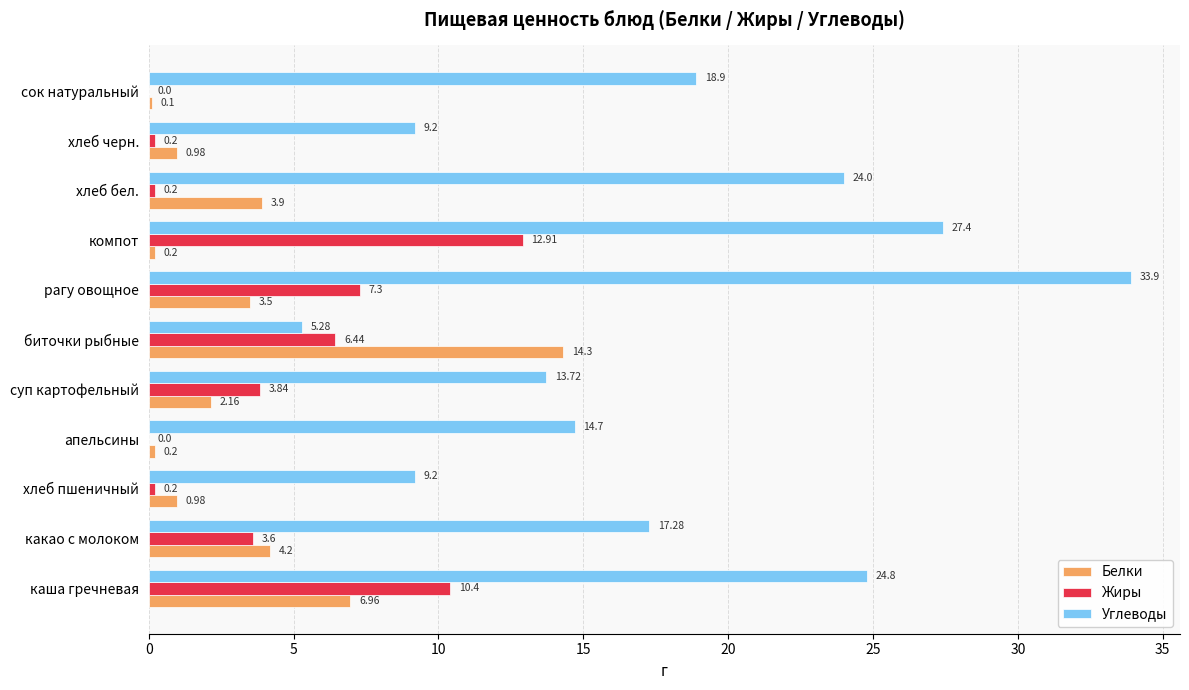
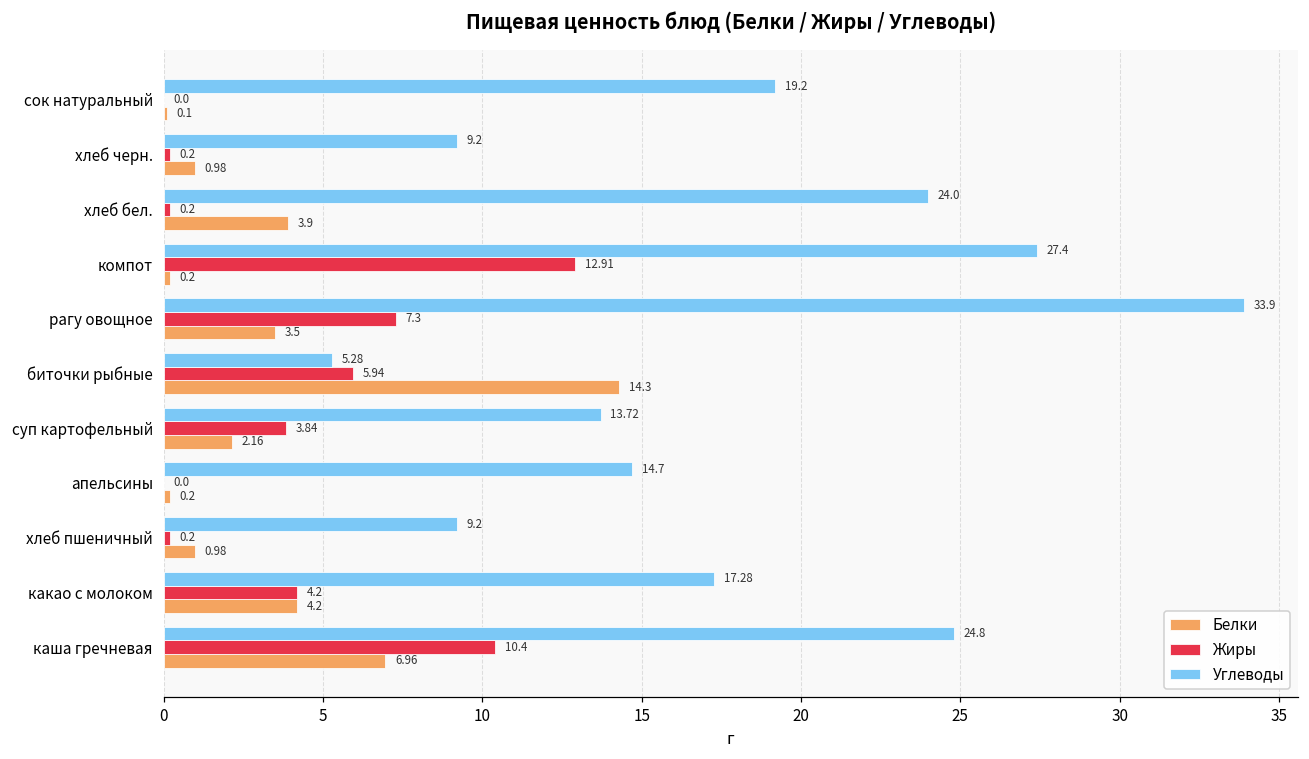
  {
    "Белки": {
      "сок натуральный": 0.1,
      "хлеб черн.": 0.98,
      "хлеб бел.": 3.9,
      "компот": 0.2,
      "рагу овощное": 3.5,
      "биточки рыбные": 14.3,
      "суп картофельный": 2.16,
      "апельсины": 0.2,
      "хлеб пшеничный": 0.98,
      "какао с молоком": 4.2,
      "каша гречневая": 6.96
    },
    "Жиры": {
      "сок натуральный": 0.0,
      "хлеб черн.": 0.2,
      "хлеб бел.": 0.2,
      "компот": 12.91,
      "рагу овощное": 7.3,
-     "биточки рыбные": 6.44,
+     "биточки рыбные": 5.94,
      "суп картофельный": 3.84,
      "апельсины": 0.0,
      "хлеб пшеничный": 0.2,
-     "какао с молоком": 3.6,
+     "какао с молоком": 4.2,
      "каша гречневая": 10.4
    },
    "Углеводы": {
-     "сок натуральный": 18.9,
+     "сок натуральный": 19.2,
      "хлеб черн.": 9.2,
      "хлеб бел.": 24.0,
      "компот": 27.4,
      "рагу овощное": 33.9,
      "биточки рыбные": 5.28,
      "суп картофельный": 13.72,
      "апельсины": 14.7,
      "хлеб пшеничный": 9.2,
      "какао с молоком": 17.28,
      "каша гречневая": 24.8
    }
  }
